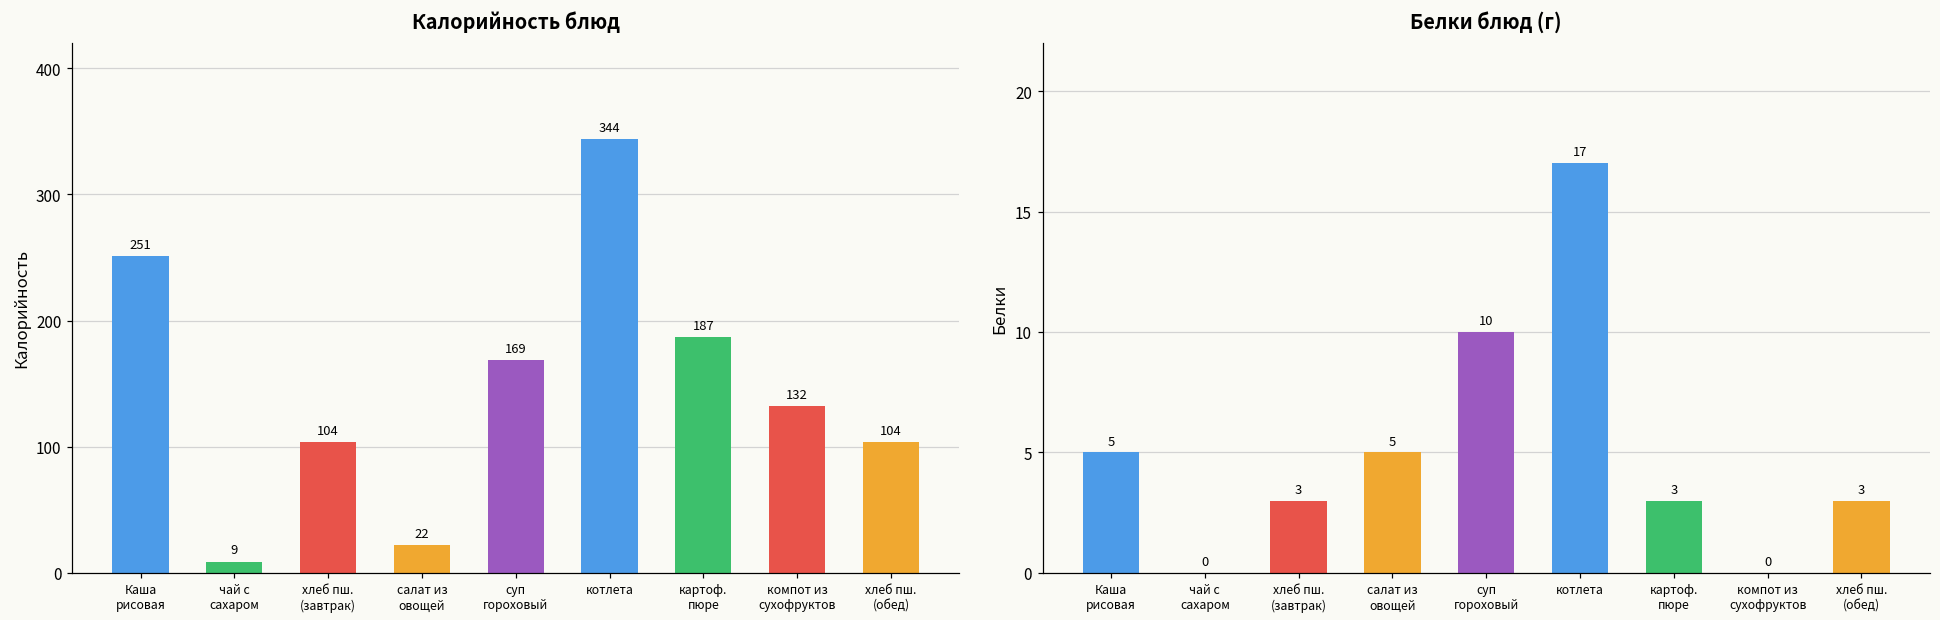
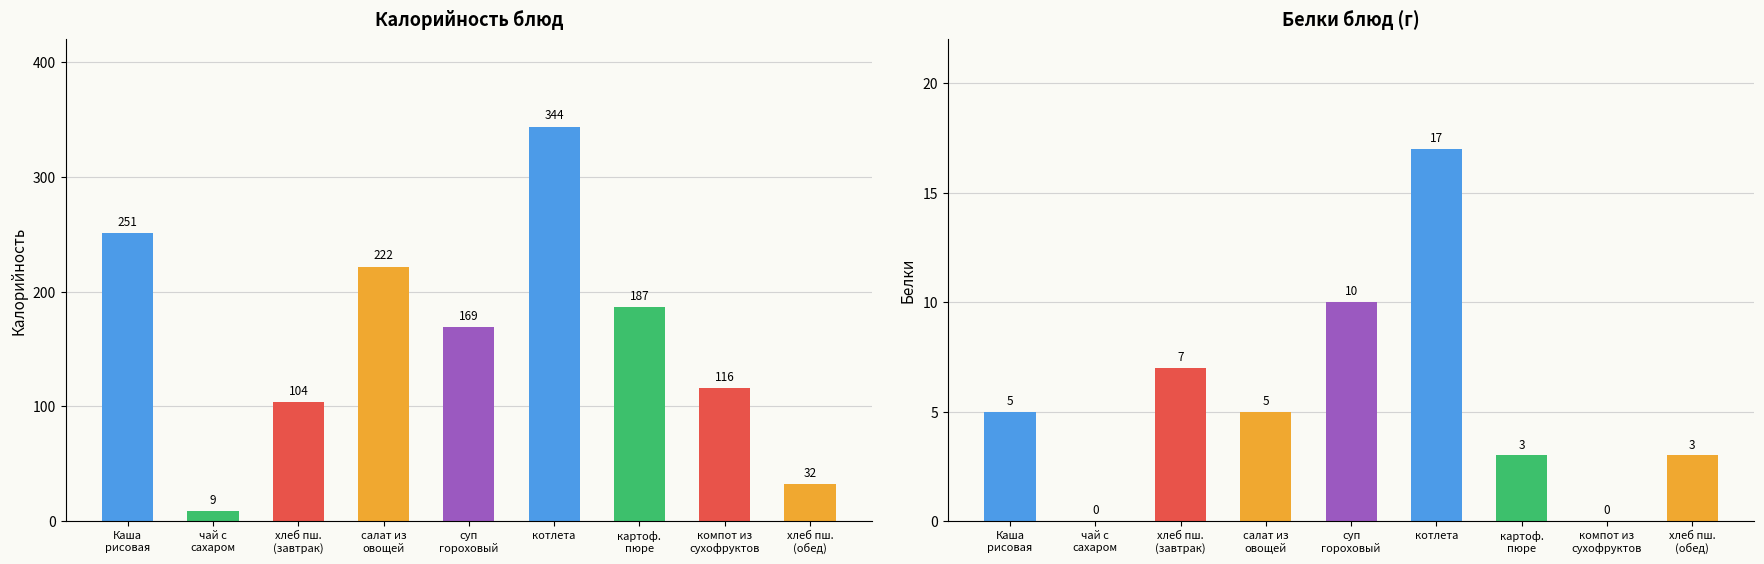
  {
    "Калорийность блюд": {
      "Каша рисовая": 251,
      "чай с сахаром": 9,
      "хлеб пш. (завтрак)": 104,
-     "салат из овощей": 22,
+     "салат из овощей": 222,
      "суп гороховый": 169,
      "котлета": 344,
      "картоф. пюре": 187,
-     "компот из сухофруктов": 132,
-     "хлеб пш. (обед)": 104
+     "компот из сухофруктов": 116,
+     "хлеб пш. (обед)": 32
    },
    "Белки блюд (г)": {
      "Каша рисовая": 5,
      "чай с сахаром": 0,
-     "хлеб пш. (завтрак)": 3,
+     "хлеб пш. (завтрак)": 7,
      "салат из овощей": 5,
      "суп гороховый": 10,
      "котлета": 17,
      "картоф. пюре": 3,
      "компот из сухофруктов": 0,
      "хлеб пш. (обед)": 3
    }
  }
